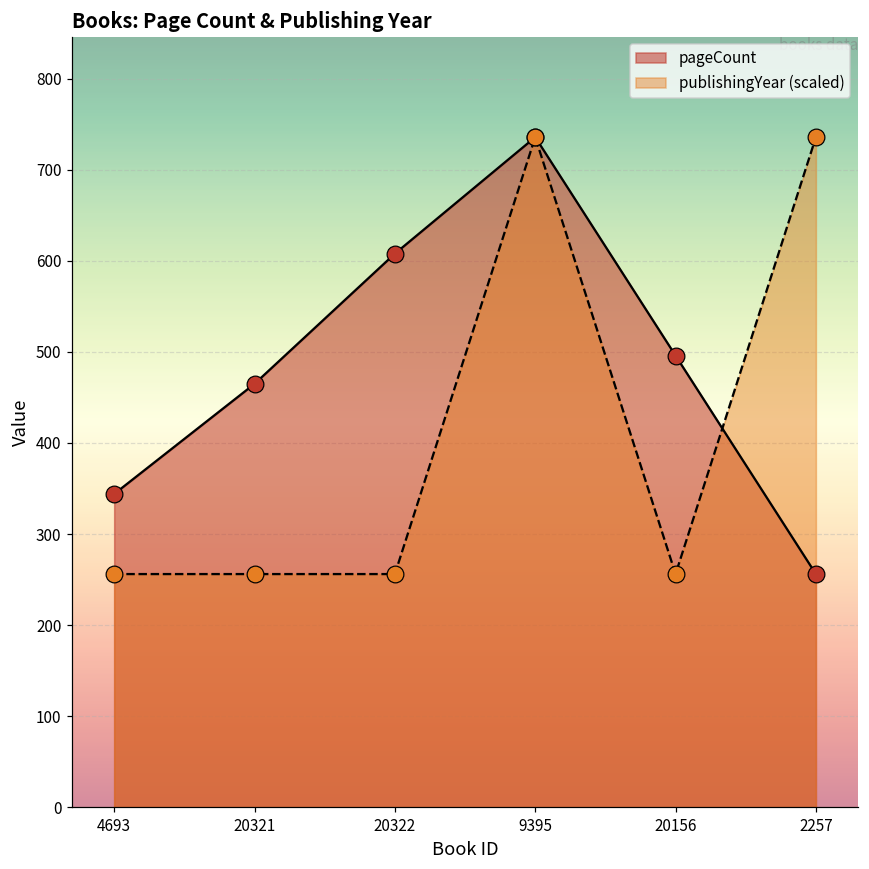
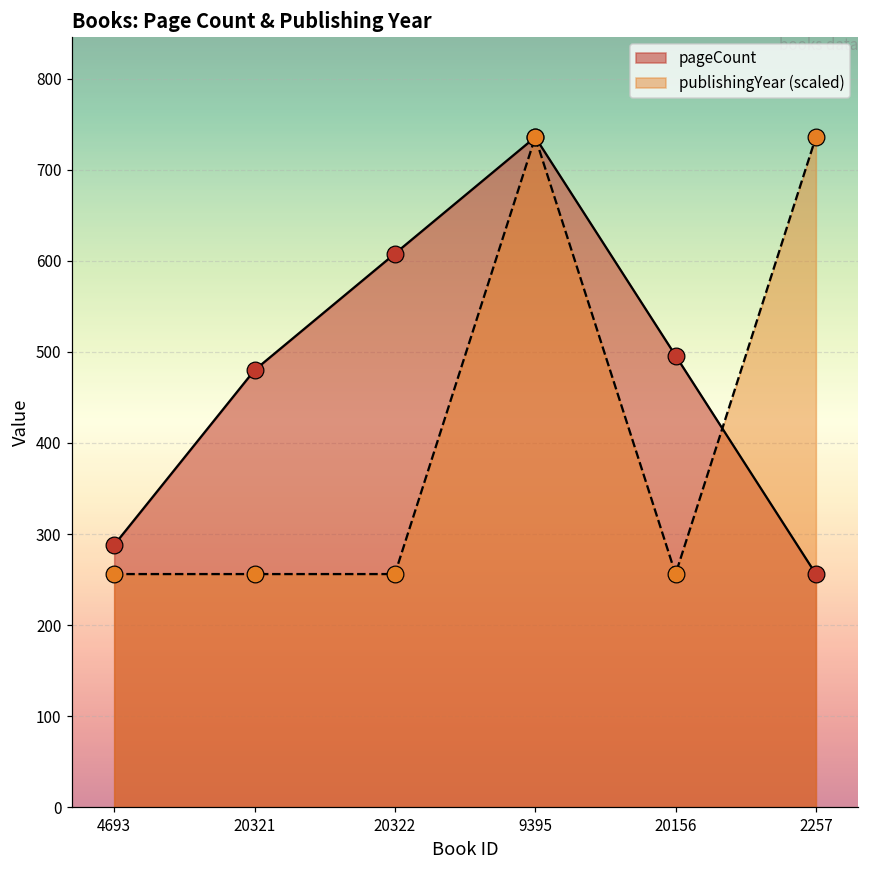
  {
    "pageCount": {
-     "4693": 340,
-     "20321": 470,
+     "4693": 290,
+     "20321": 480,
      "20322": 610,
      "20156": 500,
      "2257": 260
    },
    "publishingYear (scaled)": {
      "4693": 260,
      "20321": 260,
      "20322": 260,
      "20156": 260,
      "2257": 740
    }
  }
